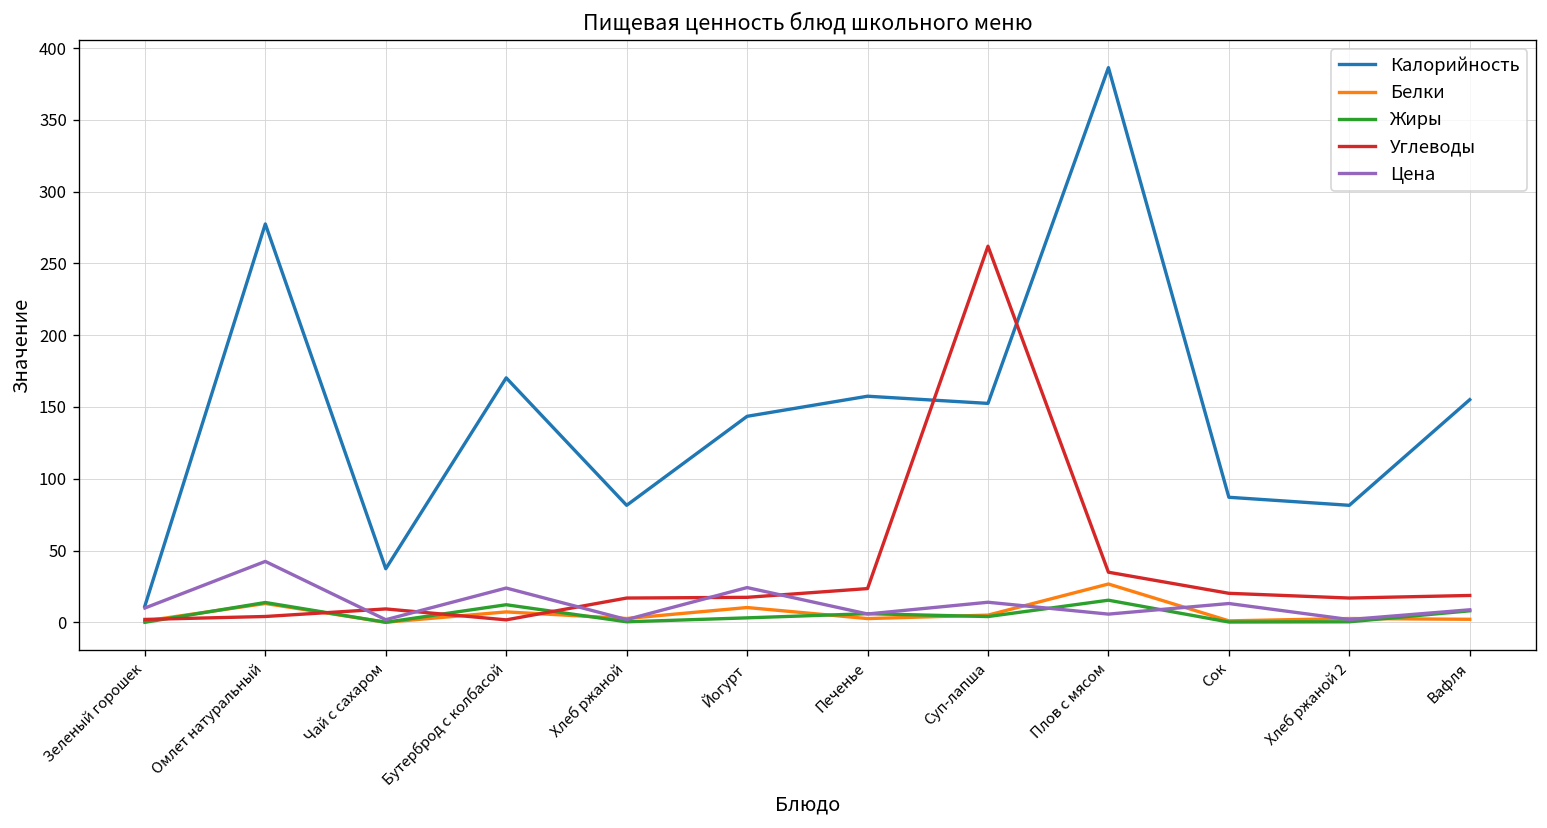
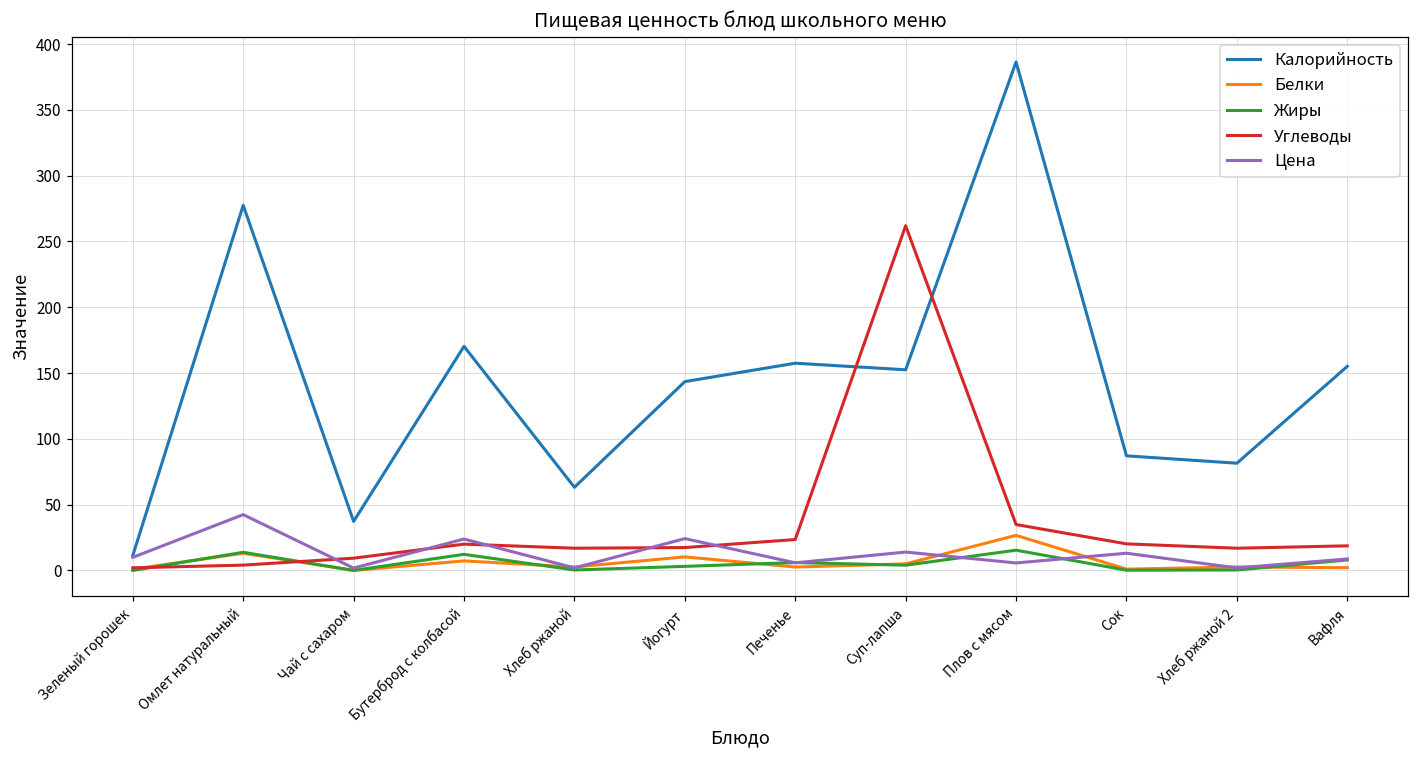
  {
    "Калорийность": {
      "Омлет натуральный": 278,
      "Чай с сахаром": 37,
      "Бутерброд с колбасой": 170,
-     "Хлеб ржаной": 82,
+     "Хлеб ржаной": 63,
      "Йогурт": 144,
      "Печенье": 158,
      "Суп-лапша": 153,
      "Плов с мясом": 386,
      "Сок": 87,
      "Хлеб ржаной 2": 82,
      "Вафля": 155
    },
    "Белки": {
      "Бутерброд с колбасой": 7,
      "Йогурт": 10,
      "Печенье": 3,
      "Плов с мясом": 27,
      "Вафля": 2
    },
    "Жиры": {
      "Бутерброд с колбасой": 12,
      "Йогурт": 3,
      "Плов с мясом": 15
    },
    "Углеводы": {
      "Омлет натуральный": 4,
      "Чай с сахаром": 9,
-     "Бутерброд с колбасой": 2,
+     "Бутерброд с колбасой": 20,
      "Хлеб ржаной": 17,
      "Йогурт": 17,
      "Печенье": 24,
      "Суп-лапша": 262,
      "Плов с мясом": 35,
      "Сок": 20,
      "Хлеб ржаной 2": 17,
      "Вафля": 19
    },
    "Цена": {
      "Омлет натуральный": 42,
      "Бутерброд с колбасой": 24,
      "Йогурт": 24,
      "Суп-лапша": 14,
      "Плов с мясом": 6,
      "Сок": 13
    }
  }
